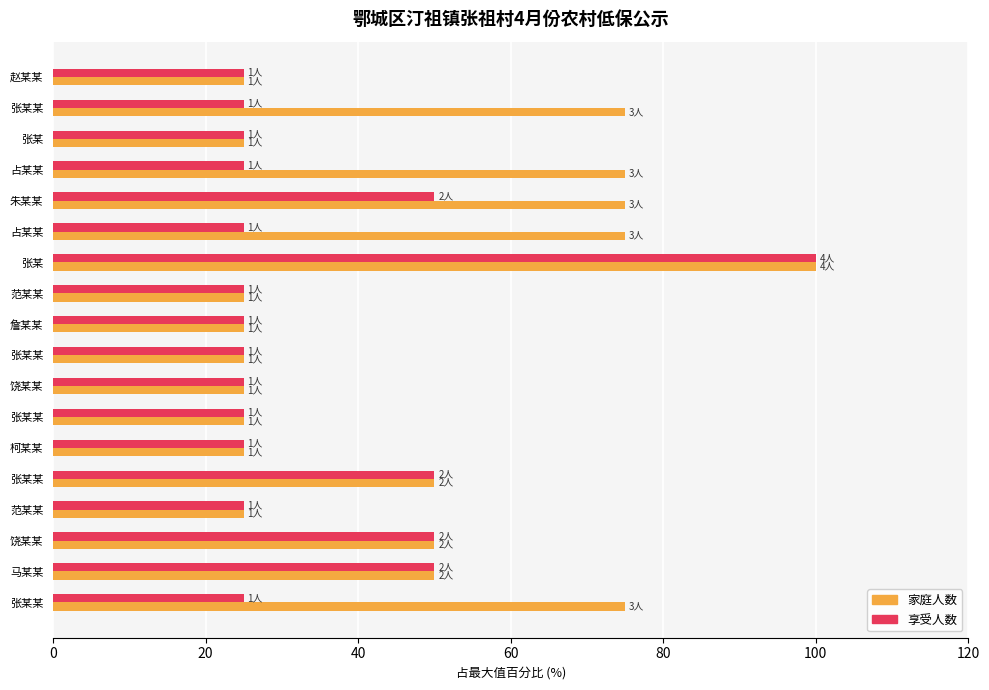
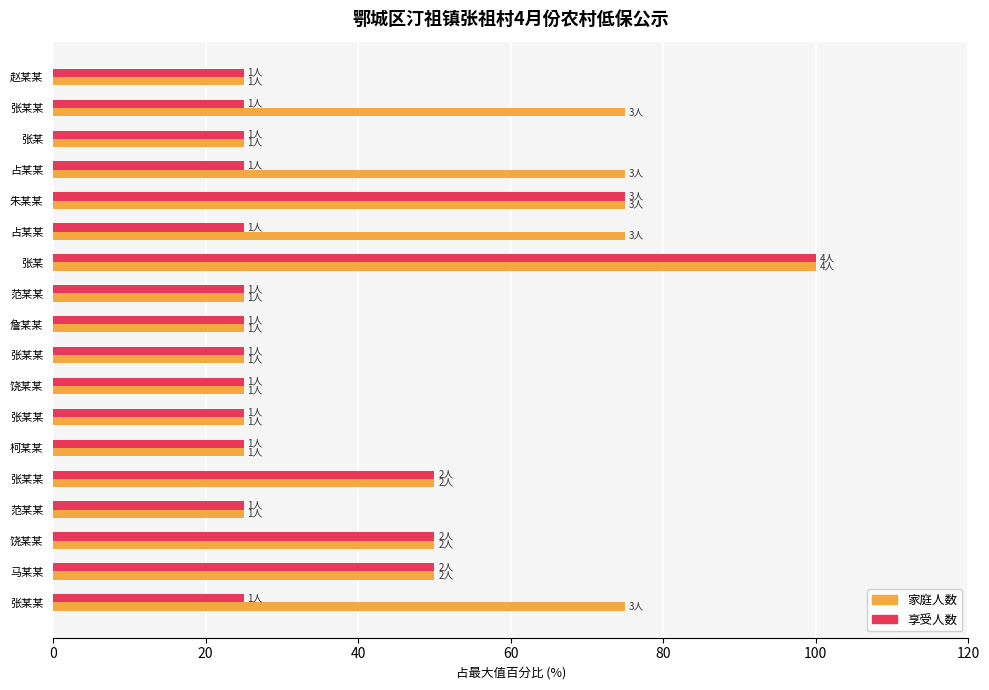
  {
    "享受人数": {
-     "朱某某": "2人"
+     "朱某某": "3人"
    }
  }
